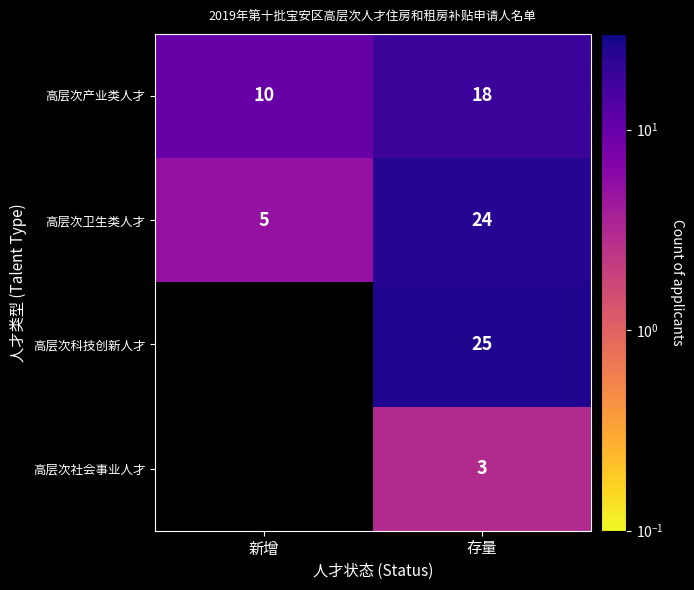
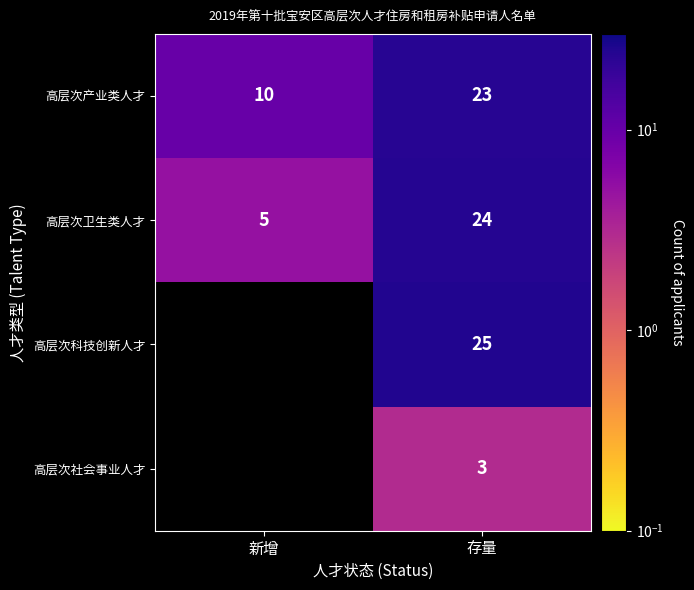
  {
    "高层次产业类人才": {
      "新增": 10,
-     "存量": 18
+     "存量": 23
    },
    "高层次卫生类人才": {
      "新增": 5,
      "存量": 24
    },
    "高层次科技创新人才": {
      "存量": 25
    },
    "高层次社会事业人才": {
      "存量": 3
    }
  }
